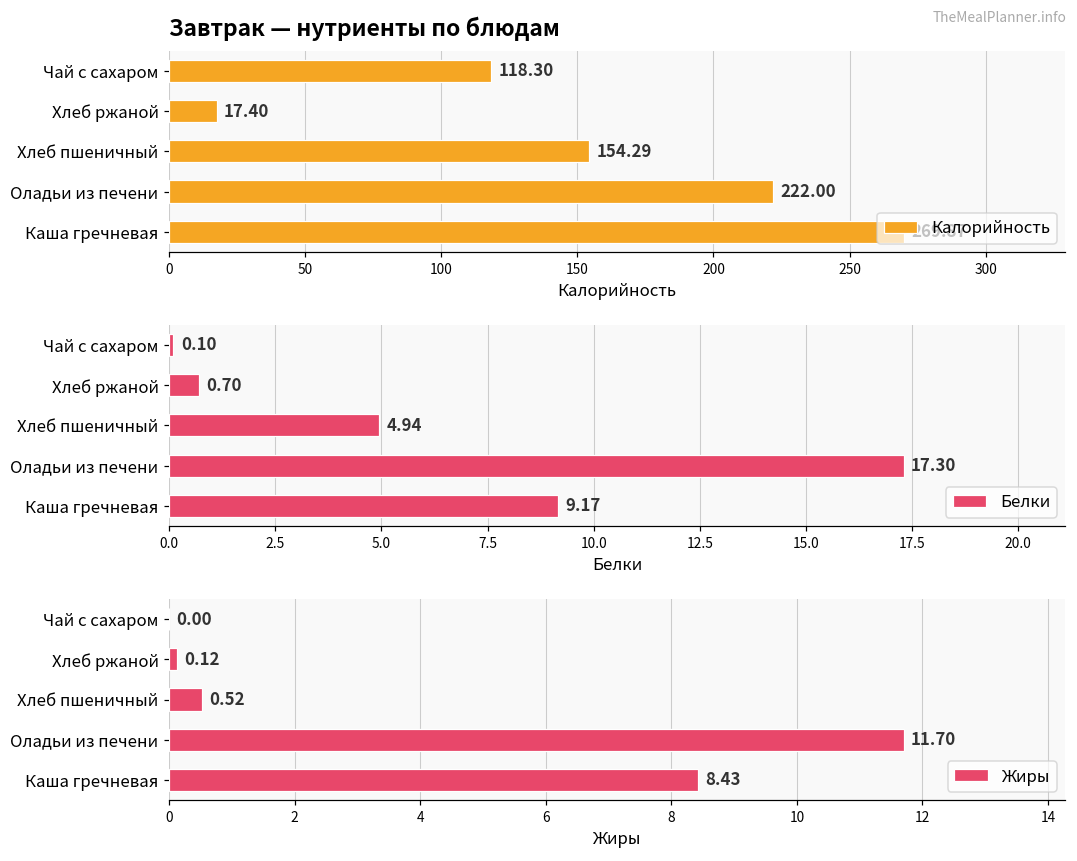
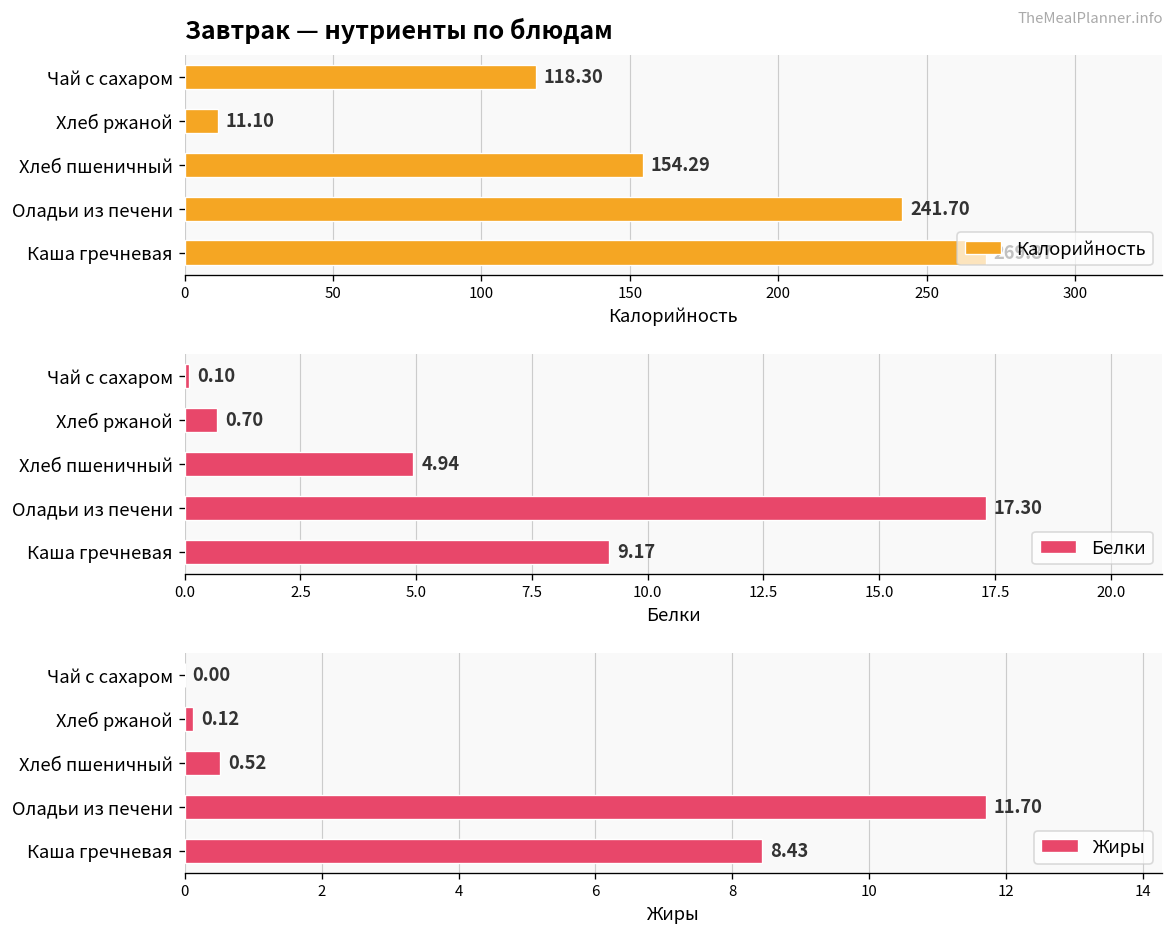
  {
    "Завтрак — нутриенты по блюдам": {
      "Чай с сахаром": 118.30,
-     "Хлеб ржаной": 17.40,
+     "Хлеб ржаной": 11.10,
      "Хлеб пшеничный": 154.29,
-     "Оладьи из печени": 222.00
+     "Оладьи из печени": 241.70
    }
  }
